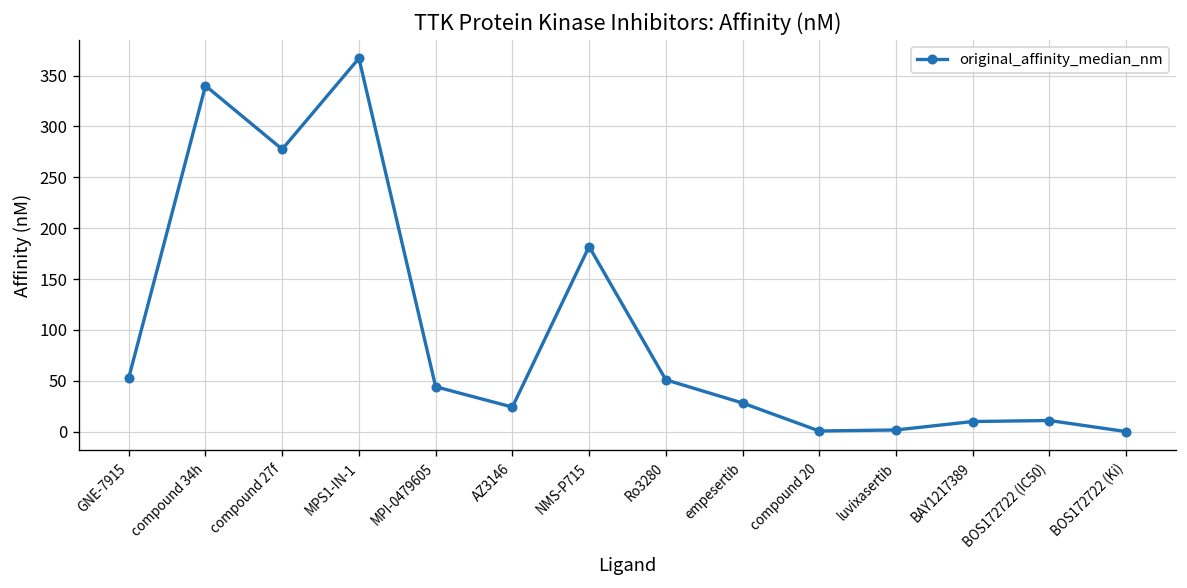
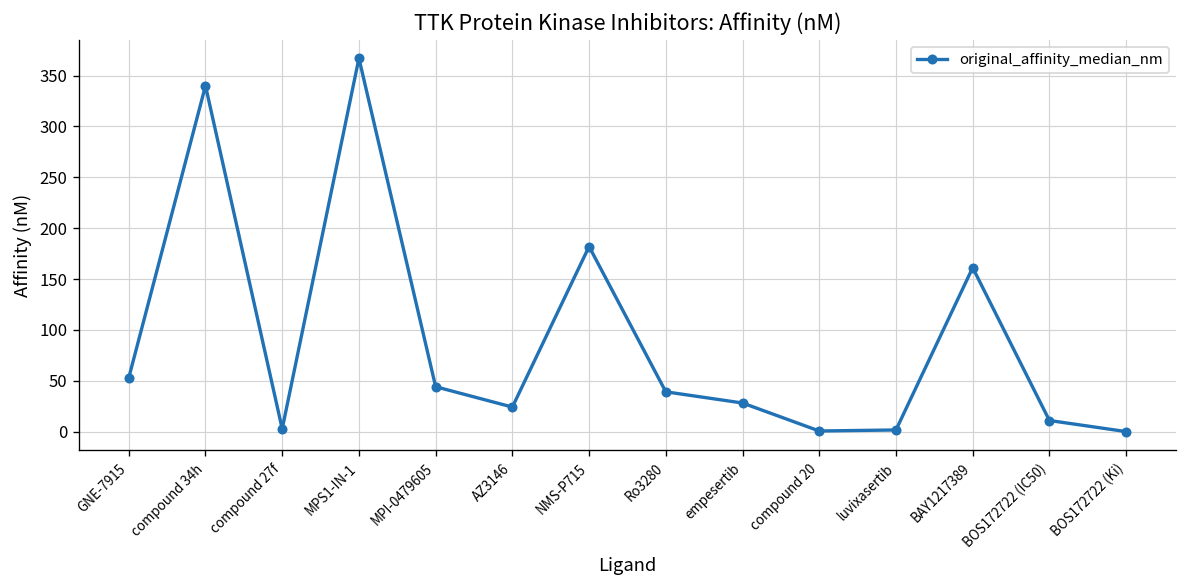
  {
    "GNE-7915": 50,
    "compound 34h": 340,
-   "compound 27f": 280,
+   "compound 27f": 0,
    "MPS1-IN-1": 370,
    "MPI-0479605": 40,
    "AZ3146": 20,
    "NMS-P715": 180,
-   "Ro3280": 50,
+   "Ro3280": 40,
    "empesertib": 30,
    "compound 20": 0,
    "luvixasertib": 0,
-   "BAY1217389": 10,
+   "BAY1217389": 160,
    "BOS172722 (IC50)": 10,
    "BOS172722 (Ki)": 0
  }
